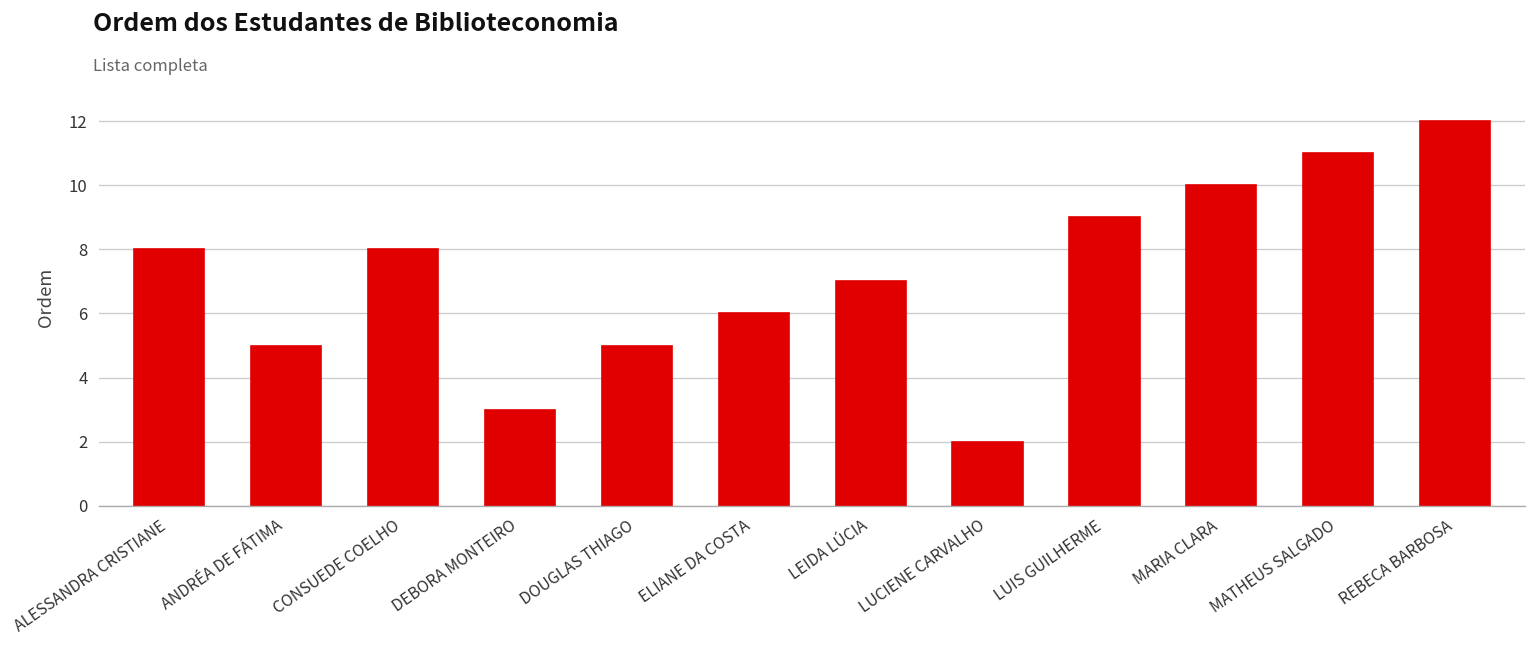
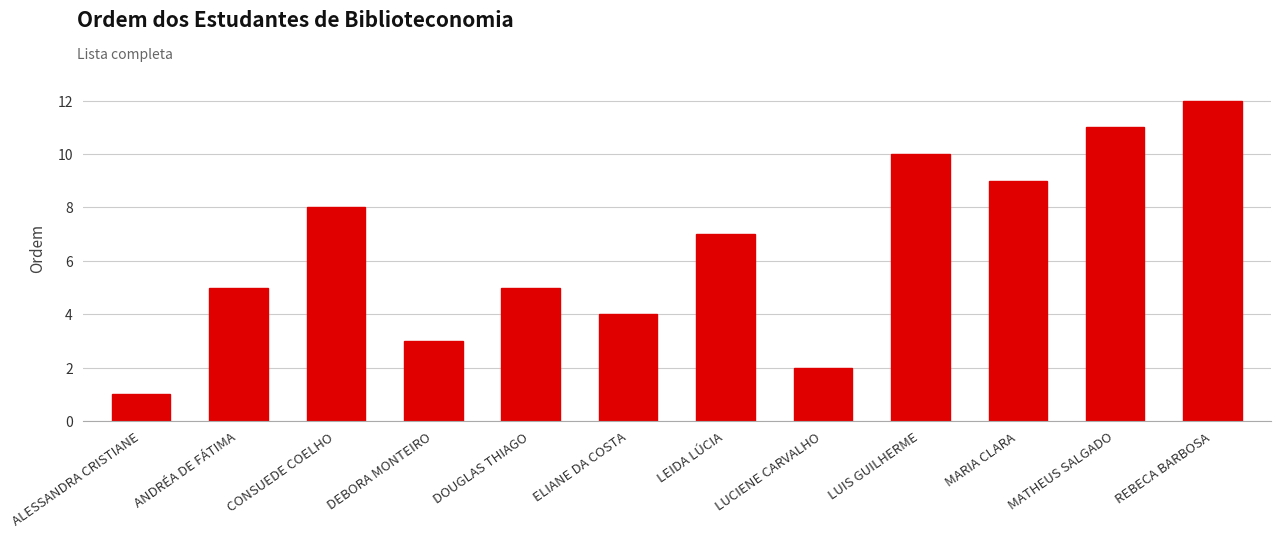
  {
-   "ALESSANDRA CRISTIANE": 8,
+   "ALESSANDRA CRISTIANE": 1,
    "ANDRÉA DE FÁTIMA": 5,
    "CONSUEDE COELHO": 8,
    "DEBORA MONTEIRO": 3,
    "DOUGLAS THIAGO": 5,
-   "ELIANE DA COSTA": 6,
+   "ELIANE DA COSTA": 4,
    "LEIDA LÚCIA": 7,
    "LUCIENE CARVALHO": 2,
-   "LUIS GUILHERME": 9,
-   "MARIA CLARA": 10,
+   "LUIS GUILHERME": 10,
+   "MARIA CLARA": 9,
    "MATHEUS SALGADO": 11,
    "REBECA BARBOSA": 12
  }
